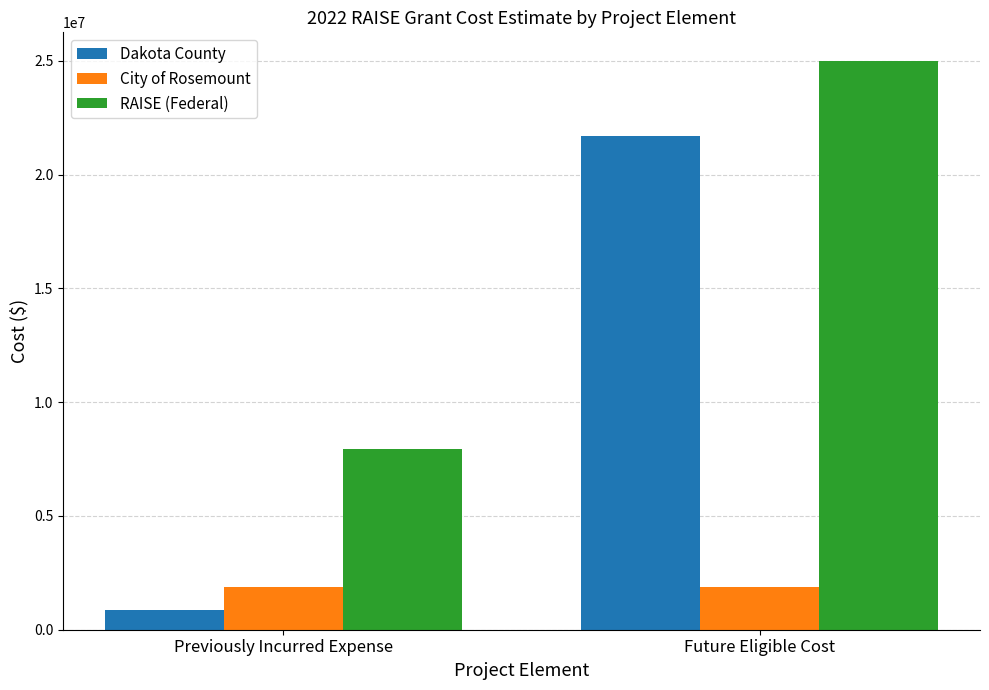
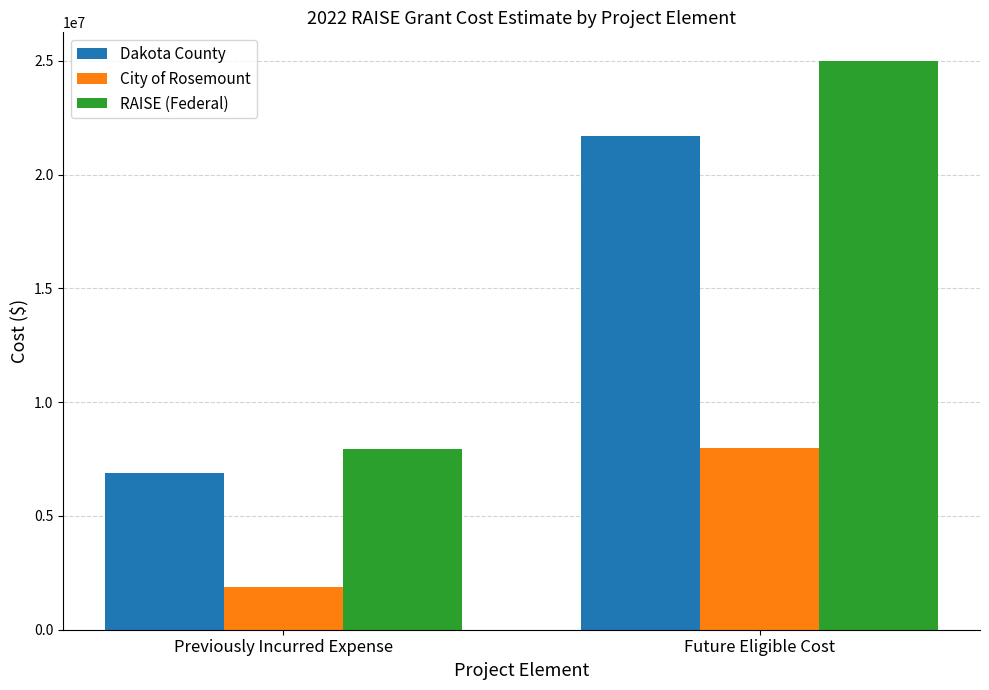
  {
    "Dakota County": {
-     "Previously Incurred Expense": 900000,
+     "Previously Incurred Expense": 6900000,
      "Future Eligible Cost": 21700000
    },
    "City of Rosemount": {
      "Previously Incurred Expense": 1900000,
-     "Future Eligible Cost": 1900000
+     "Future Eligible Cost": 8000000
    },
    "RAISE (Federal)": {
      "Previously Incurred Expense": 7900000,
      "Future Eligible Cost": 25000000
    }
  }
